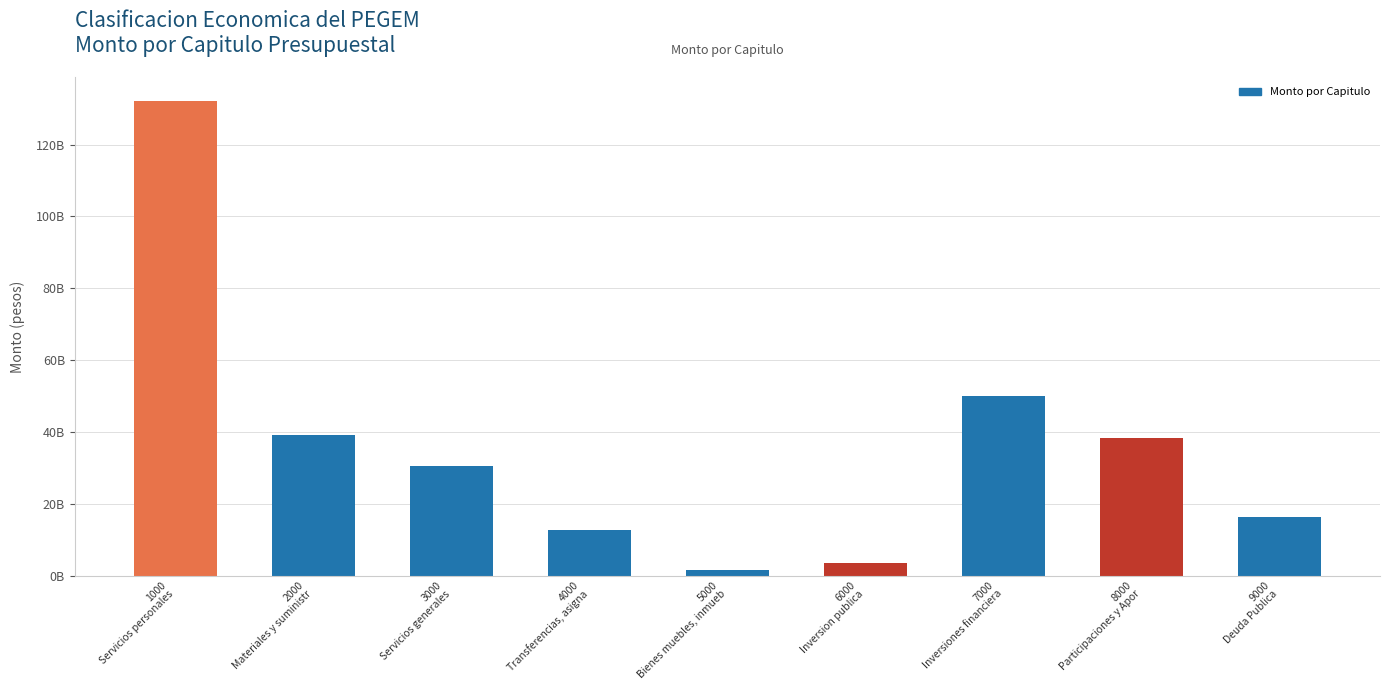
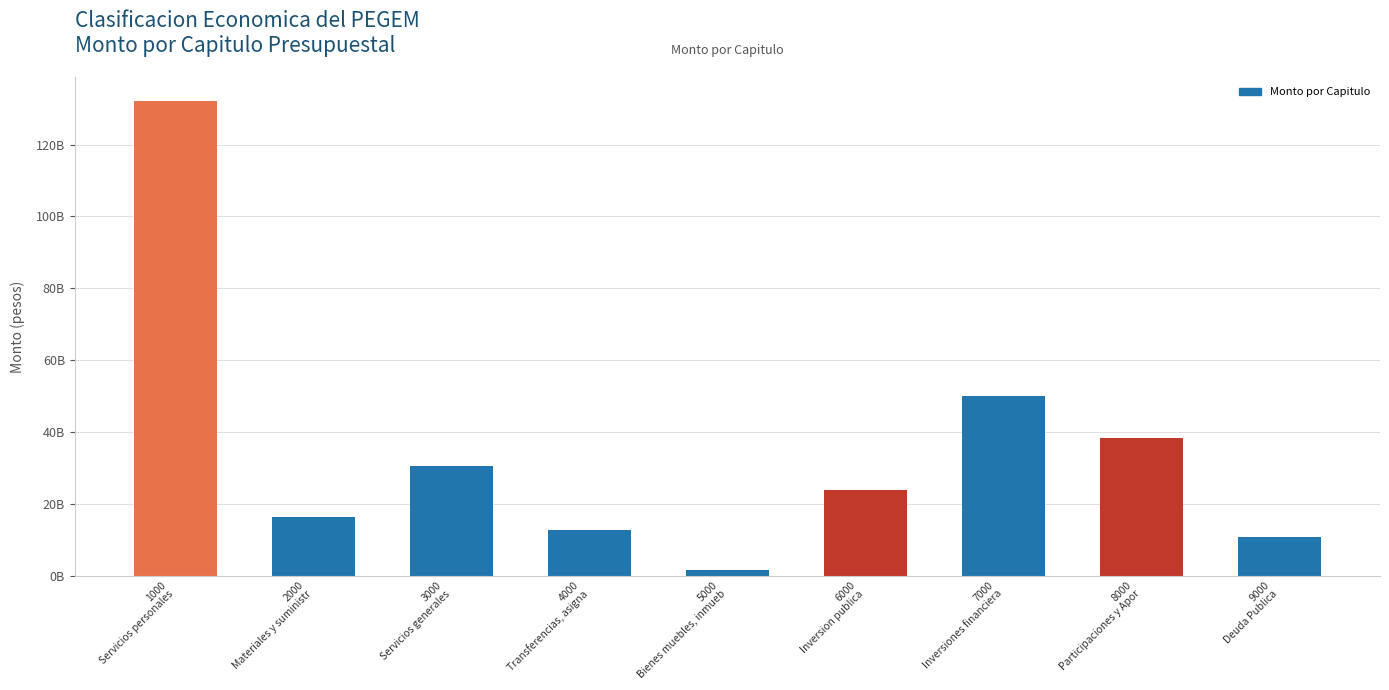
  {
    "1000 Servicios personales": 132000000000,
-   "2000 Materiales y suministr": 39000000000,
+   "2000 Materiales y suministr": 16000000000,
    "3000 Servicios generales": 30000000000,
    "4000 Transferencias, asigna": 13000000000,
    "5000 Bienes muebles, inmueb": 2000000000,
-   "6000 Inversion publica": 4000000000,
+   "6000 Inversion publica": 24000000000,
    "7000 Inversiones financiera": 50000000000,
    "8000 Participaciones y Apor": 38000000000,
-   "9000 Deuda Publica": 16000000000
+   "9000 Deuda Publica": 11000000000
  }
